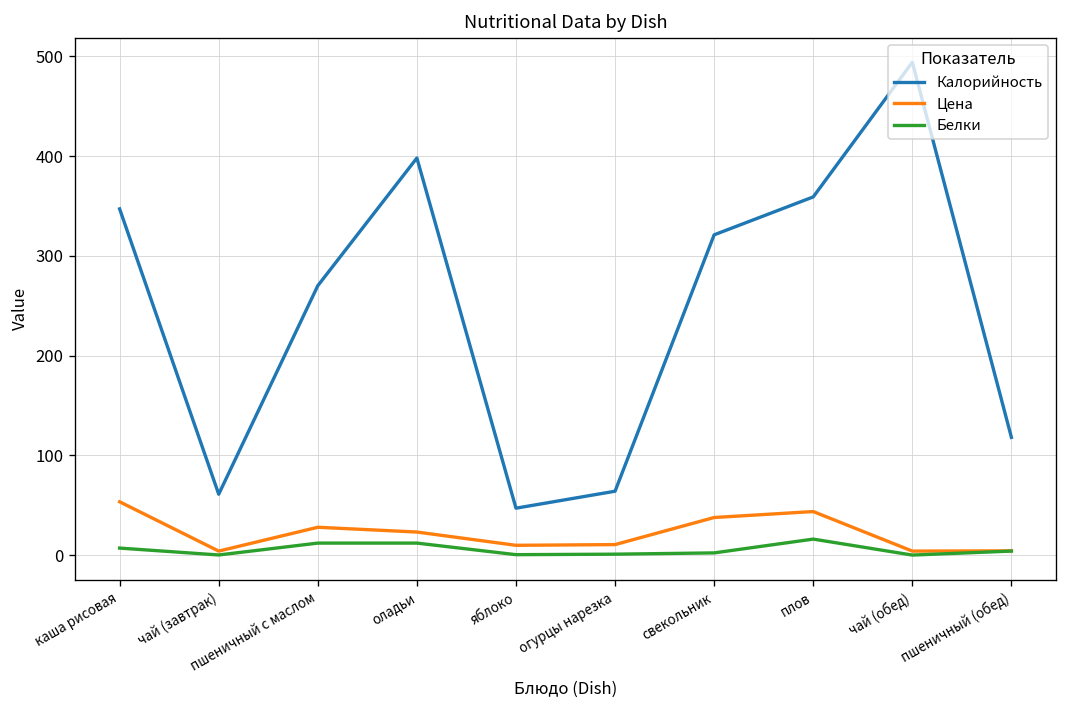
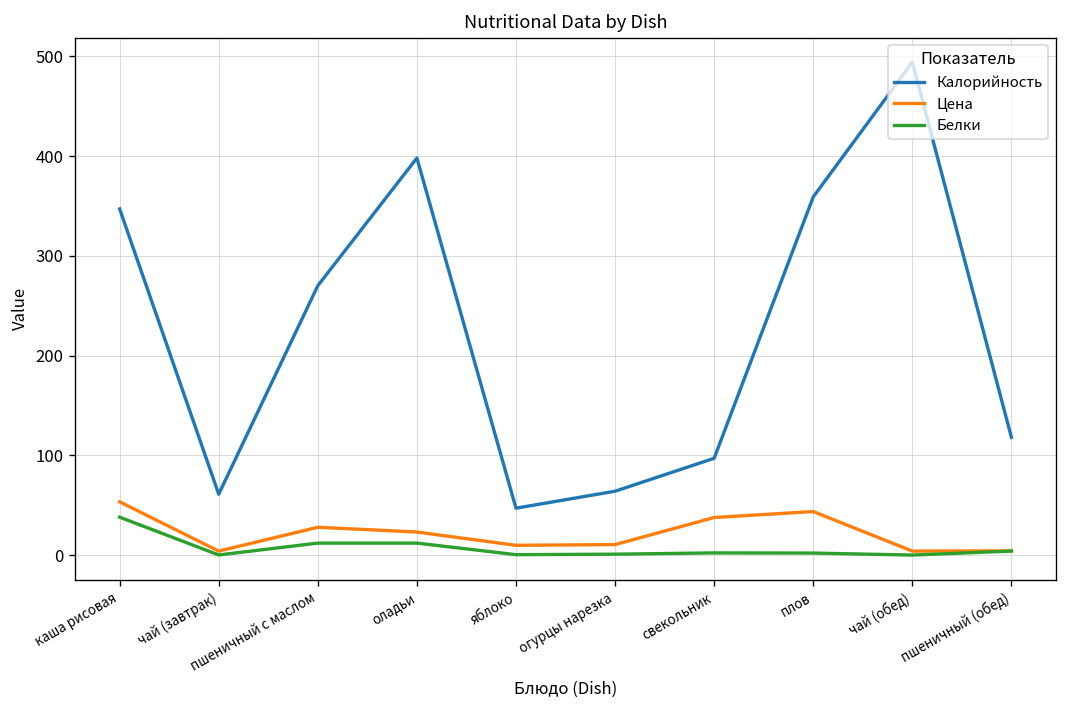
  {
    "Калорийность": {
      "каша рисовая": 350,
      "чай (завтрак)": 60,
      "пшеничный с маслом": 270,
      "оладьи": 400,
      "яблоко": 50,
      "огурцы нарезка": 60,
-     "свекольник": 320,
+     "свекольник": 100,
      "плов": 360,
      "пшеничный (обед)": 120
    },
    "Цена": {
      "каша рисовая": 50,
      "чай (завтрак)": 0,
      "пшеничный с маслом": 30,
      "оладьи": 20,
      "яблоко": 10,
      "огурцы нарезка": 10,
      "свекольник": 40,
      "плов": 40,
      "чай (обед)": 0
    },
    "Белки": {
-     "каша рисовая": 10,
+     "каша рисовая": 40,
      "чай (завтрак)": 0,
      "пшеничный с маслом": 10,
      "оладьи": 10,
      "яблоко": 0,
      "огурцы нарезка": 0,
      "свекольник": 0,
-     "плов": 20,
+     "плов": 0,
      "чай (обед)": 0
    }
  }
